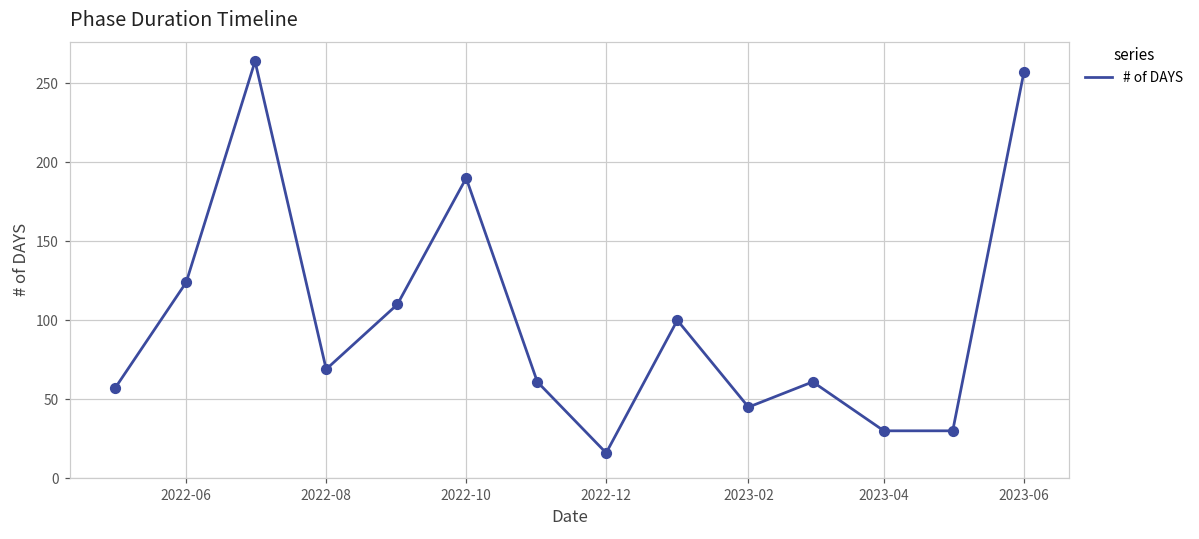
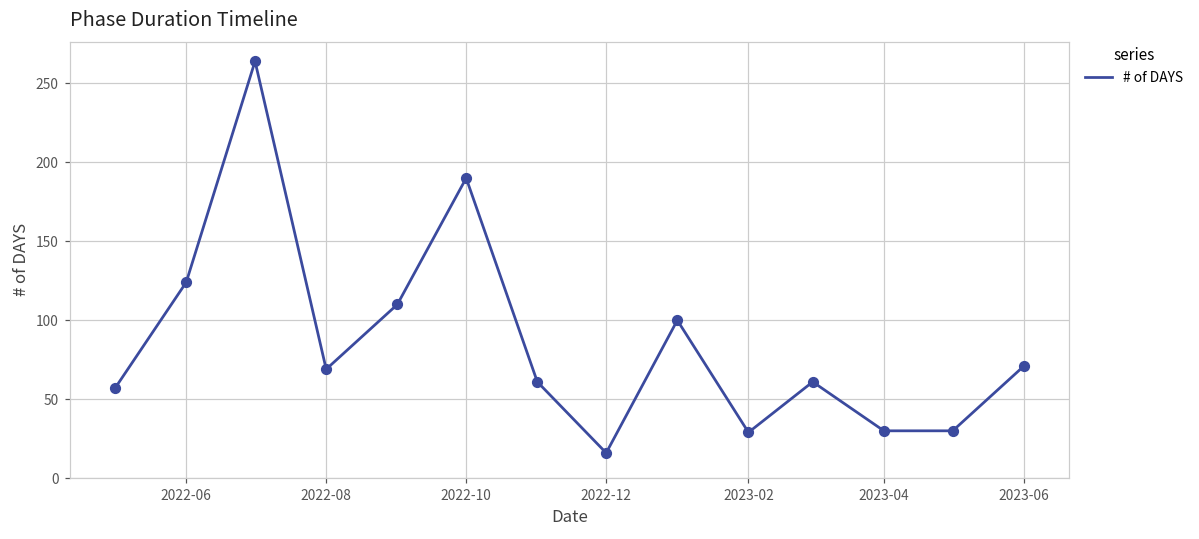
  {
    "2022-06": 124,
    "2022-08": 69,
    "2022-10": 190,
    "2022-12": 16,
-   "2023-02": 45,
+   "2023-02": 29,
    "2023-04": 30,
-   "2023-06": 257
+   "2023-06": 71
  }
